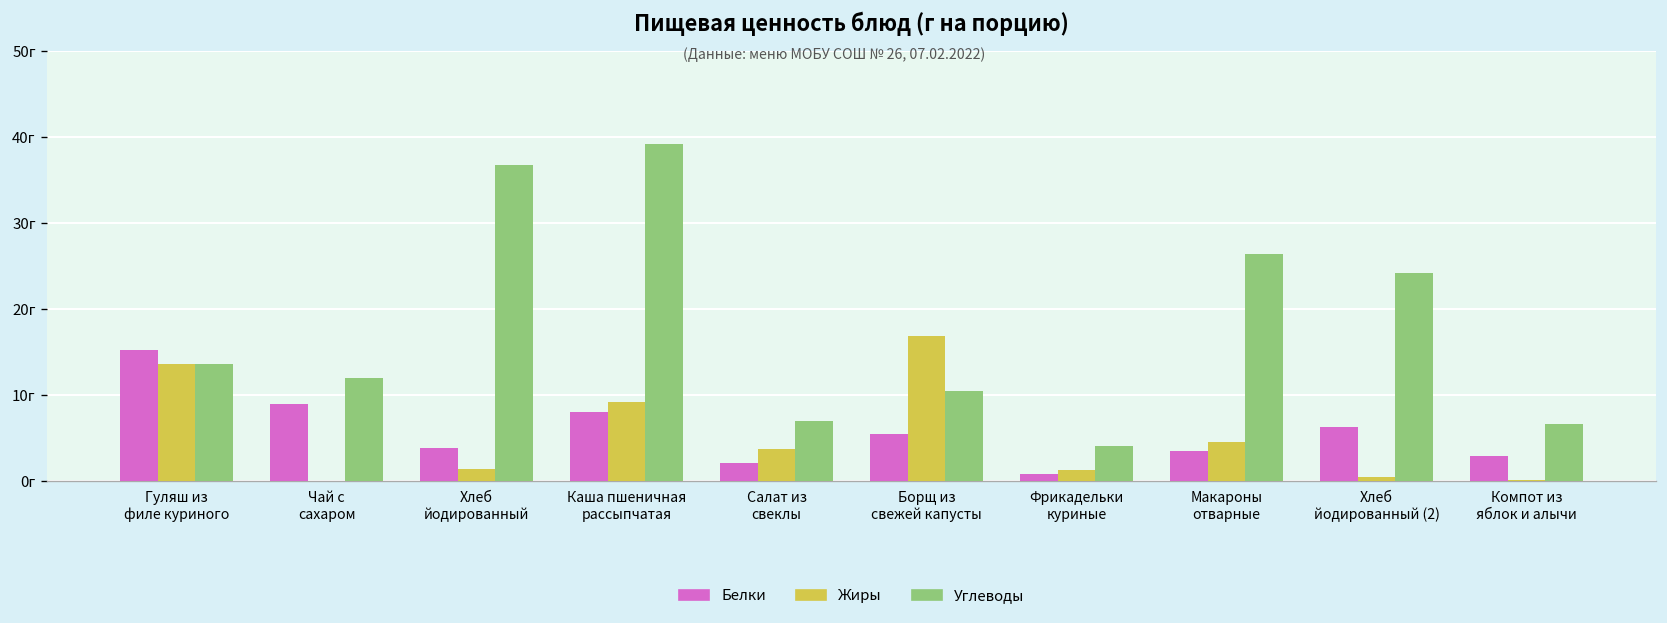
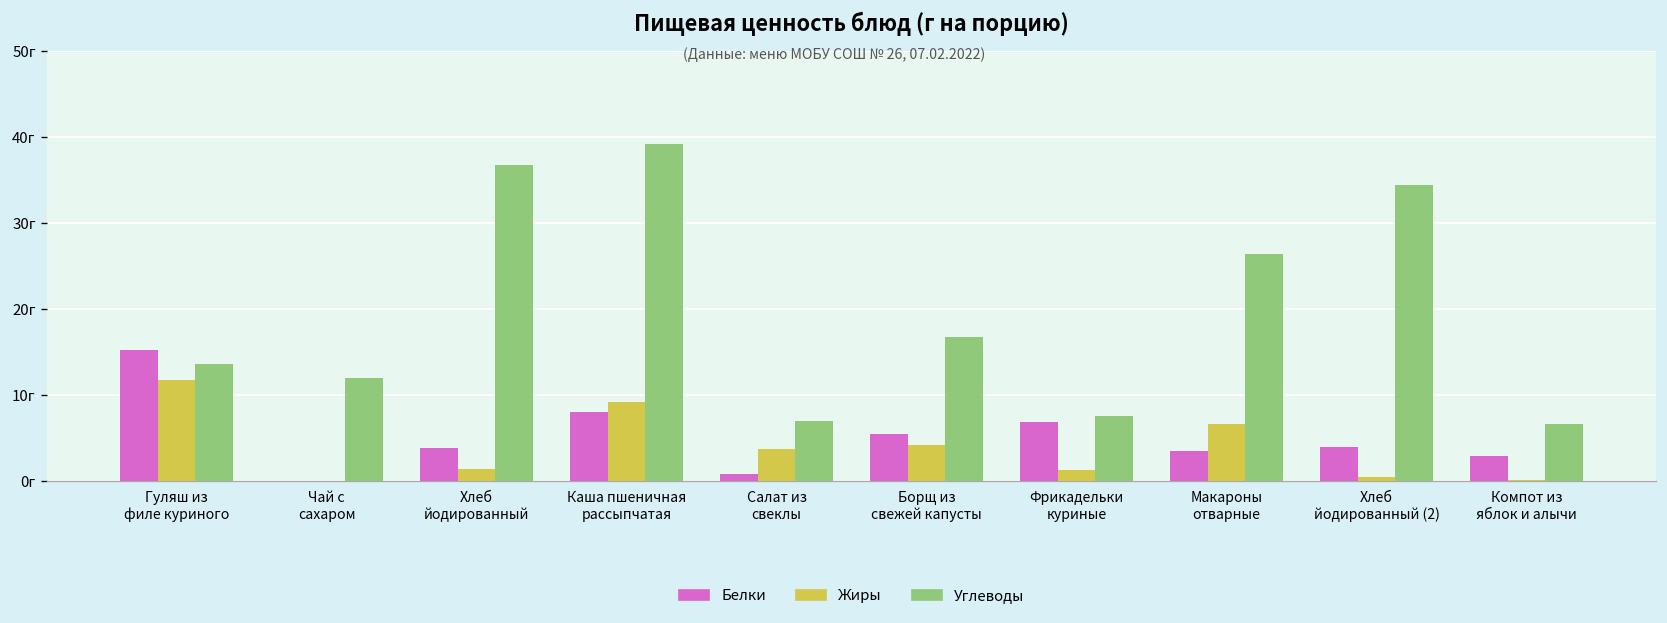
  {
    "Белки": {
      "Гуляш из филе куриного": "15г",
-     "Чай с сахаром": "9г",
+     "Чай с сахаром": "0г",
      "Хлеб йодированный": "4г",
      "Каша пшеничная рассыпчатая": "8г",
-     "Салат из свеклы": "2г",
+     "Салат из свеклы": "1г",
      "Борщ из свежей капусты": "6г",
-     "Фрикадельки куриные": "1г",
+     "Фрикадельки куриные": "7г",
      "Макароны отварные": "3г",
-     "Хлеб йодированный (2)": "6г",
+     "Хлеб йодированный (2)": "4г",
      "Компот из яблок и алычи": "3г"
    },
    "Жиры": {
-     "Гуляш из филе куриного": "14г",
+     "Гуляш из филе куриного": "12г",
      "Хлеб йодированный": "1г",
      "Каша пшеничная рассыпчатая": "9г",
      "Салат из свеклы": "4г",
-     "Борщ из свежей капусты": "17г",
+     "Борщ из свежей капусты": "4г",
      "Фрикадельки куриные": "1г",
-     "Макароны отварные": "5г",
+     "Макароны отварные": "7г",
      "Хлеб йодированный (2)": "1г"
    },
    "Углеводы": {
      "Гуляш из филе куриного": "14г",
      "Чай с сахаром": "12г",
      "Хлеб йодированный": "37г",
      "Каша пшеничная рассыпчатая": "39г",
      "Салат из свеклы": "7г",
-     "Борщ из свежей капусты": "11г",
-     "Фрикадельки куриные": "4г",
+     "Борщ из свежей капусты": "17г",
+     "Фрикадельки куриные": "8г",
      "Макароны отварные": "26г",
-     "Хлеб йодированный (2)": "24г",
+     "Хлеб йодированный (2)": "34г",
      "Компот из яблок и алычи": "7г"
    }
  }
